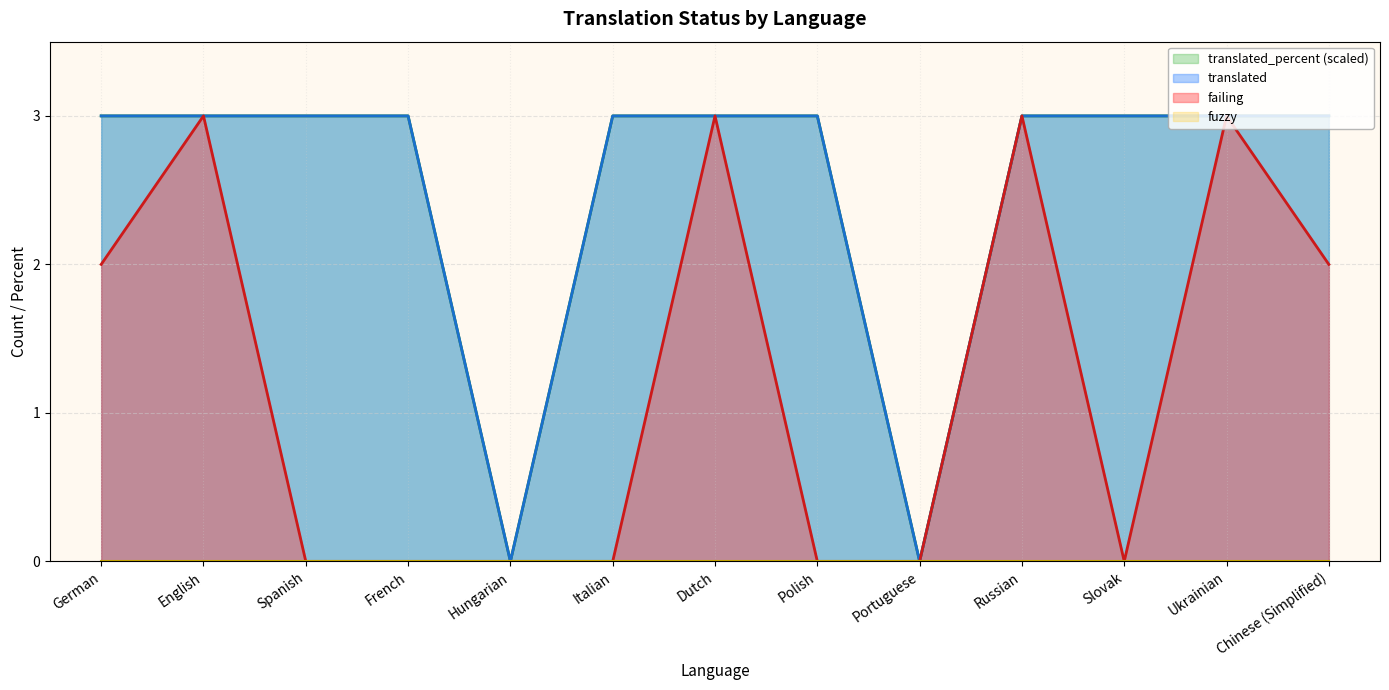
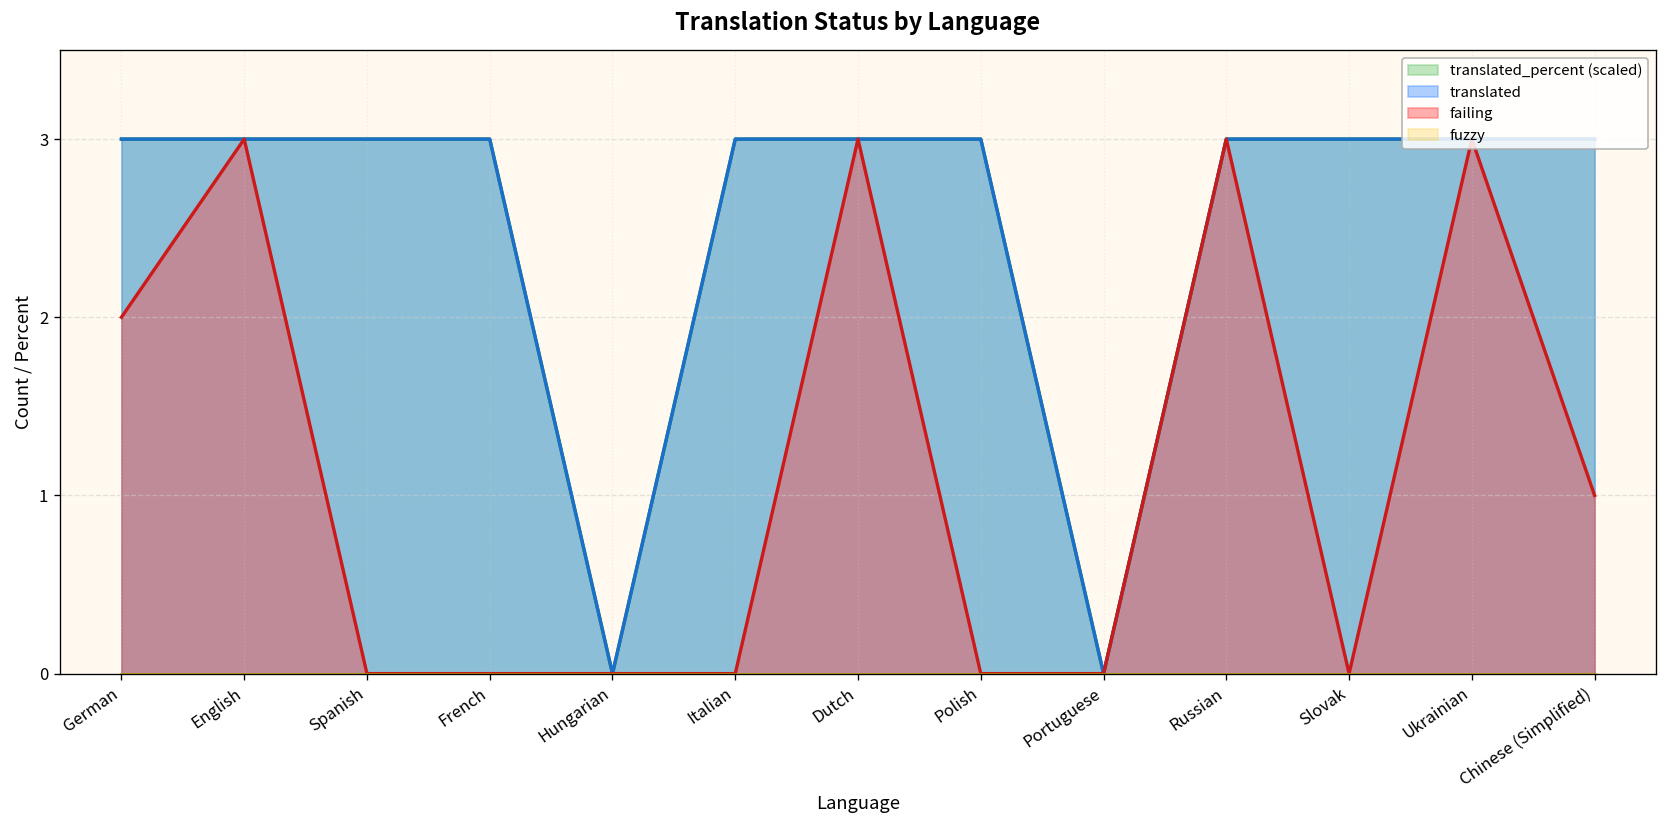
  {
    "translated": {
      "German": 3,
      "Spanish": 3,
      "French": 3,
      "Italian": 3,
      "Polish": 3,
      "Slovak": 3
    },
    "failing": {
      "German": 2,
-     "Chinese (Simplified)": 2
+     "Chinese (Simplified)": 1
    },
    "fuzzy": {
      "German": 0,
      "English": 0,
      "Dutch": 0,
      "Russian": 0,
      "Ukrainian": 0,
      "Chinese (Simplified)": 0
    }
  }
